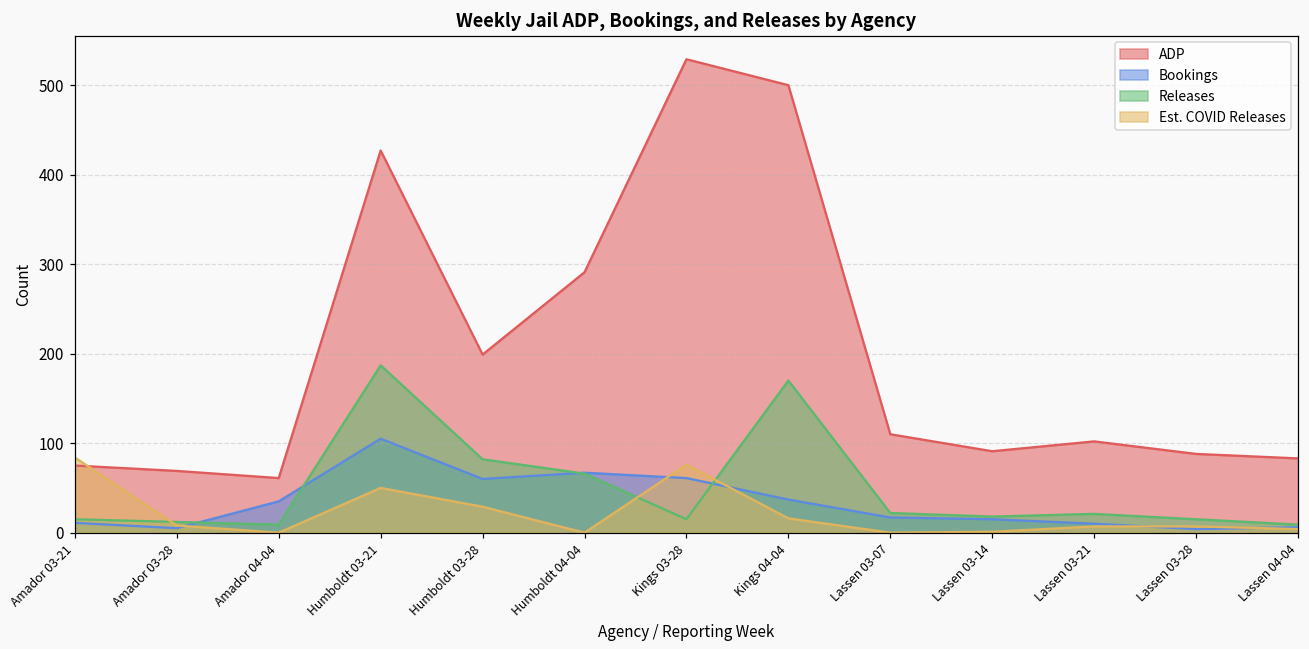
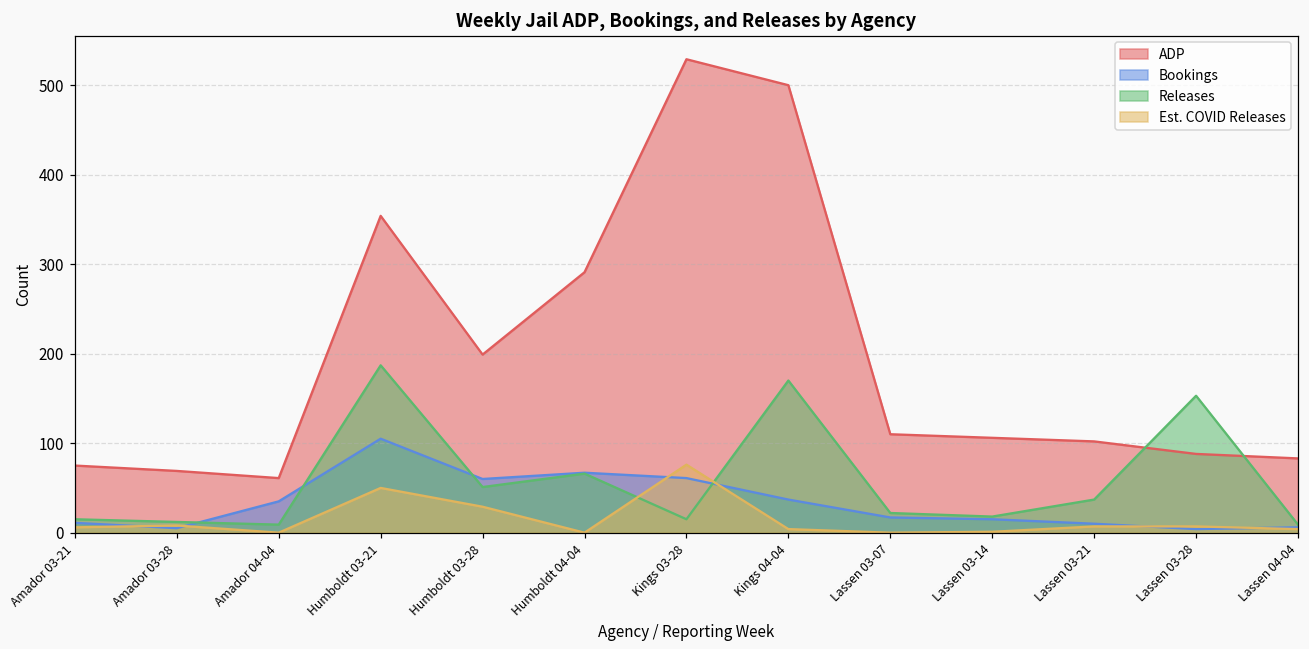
  {
    "ADP": {
      "Amador 03-21": 80,
      "Amador 03-28": 70,
      "Amador 04-04": 60,
-     "Humboldt 03-21": 430,
+     "Humboldt 03-21": 350,
      "Humboldt 03-28": 200,
      "Humboldt 04-04": 290,
      "Kings 03-28": 530,
      "Kings 04-04": 500,
      "Lassen 03-07": 110,
-     "Lassen 03-14": 90,
+     "Lassen 03-14": 110,
      "Lassen 03-21": 100,
      "Lassen 03-28": 90,
      "Lassen 04-04": 80
    },
    "Bookings": {
      "Amador 03-21": 10,
      "Amador 04-04": 40,
      "Humboldt 03-21": 110,
      "Humboldt 03-28": 60,
      "Kings 03-28": 60,
      "Kings 04-04": 40,
      "Lassen 03-07": 20
    },
    "Releases": {
      "Amador 03-21": 20,
      "Amador 03-28": 10,
      "Amador 04-04": 10,
      "Humboldt 03-21": 190,
-     "Humboldt 03-28": 80,
+     "Humboldt 03-28": 50,
      "Kings 03-28": 20,
      "Kings 04-04": 170,
      "Lassen 03-07": 20,
-     "Lassen 03-21": 20,
-     "Lassen 03-28": 20
+     "Lassen 03-21": 40,
+     "Lassen 03-28": 150
    },
    "Est. COVID Releases": {
-     "Amador 03-21": 80,
+     "Amador 03-21": 10,
      "Amador 04-04": 0,
      "Humboldt 03-21": 50,
      "Humboldt 03-28": 30,
      "Humboldt 04-04": 0,
      "Kings 03-28": 80,
-     "Kings 04-04": 20,
+     "Kings 04-04": 0,
      "Lassen 03-07": 0,
      "Lassen 03-14": 0
    }
  }
